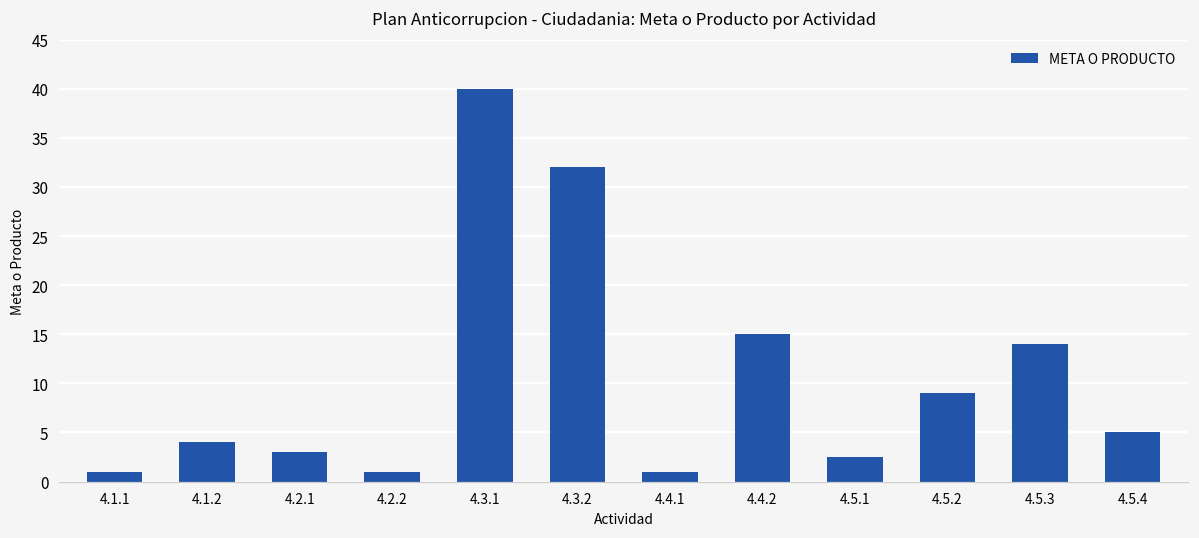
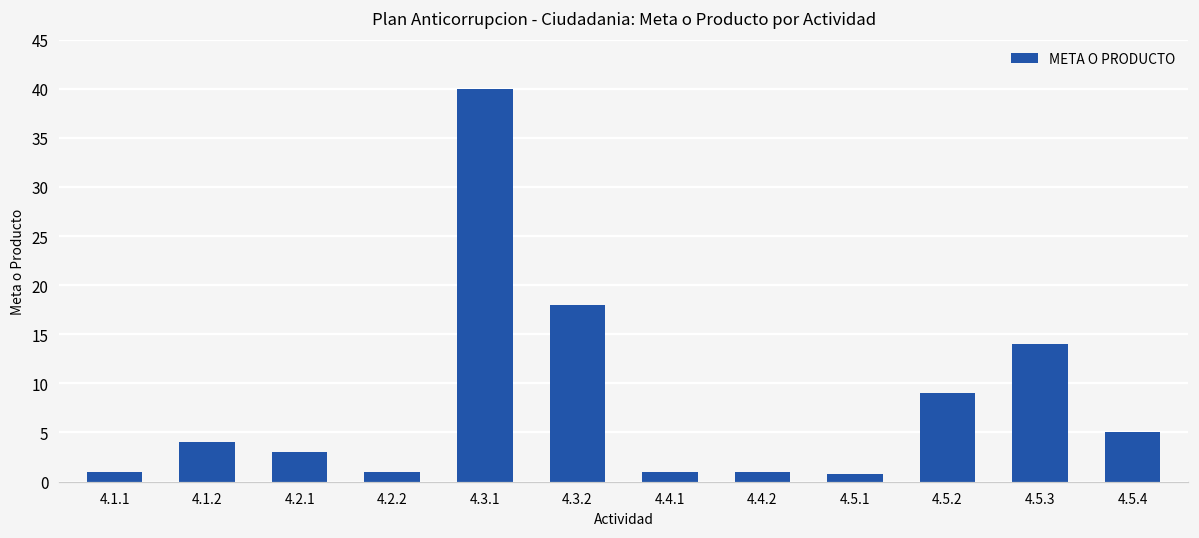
  {
    "4.1.1": 1,
    "4.1.2": 4,
    "4.2.1": 3,
    "4.2.2": 1,
    "4.3.1": 40,
-   "4.3.2": 32,
+   "4.3.2": 18,
    "4.4.1": 1,
-   "4.4.2": 15,
-   "4.5.1": 3,
+   "4.4.2": 1,
+   "4.5.1": 1,
    "4.5.2": 9,
    "4.5.3": 14,
    "4.5.4": 5
  }
